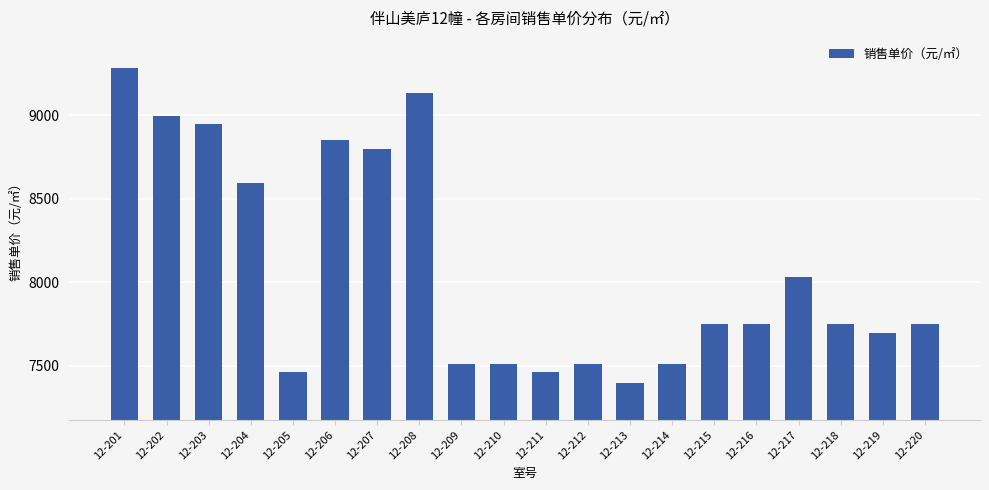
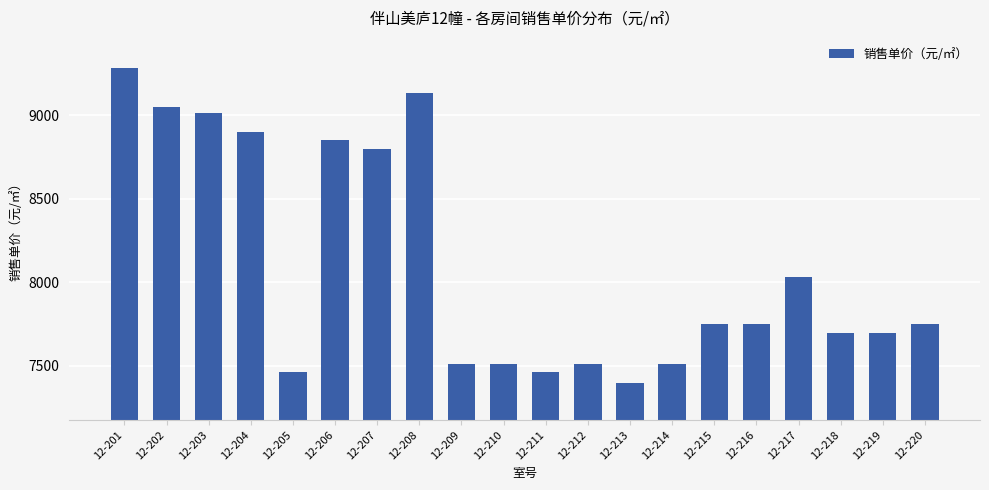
  {
    "12-201": 9280,
-   "12-202": 8990,
-   "12-203": 8950,
-   "12-204": 8600,
+   "12-202": 9050,
+   "12-203": 9010,
+   "12-204": 8900,
    "12-205": 7460,
    "12-206": 8850,
    "12-207": 8800,
    "12-208": 9130,
    "12-209": 7510,
    "12-210": 7510,
    "12-211": 7460,
    "12-212": 7510,
    "12-213": 7400,
    "12-214": 7510,
    "12-215": 7750,
    "12-216": 7750,
    "12-217": 8030,
-   "12-218": 7750,
+   "12-218": 7700,
    "12-219": 7700,
    "12-220": 7750
  }
